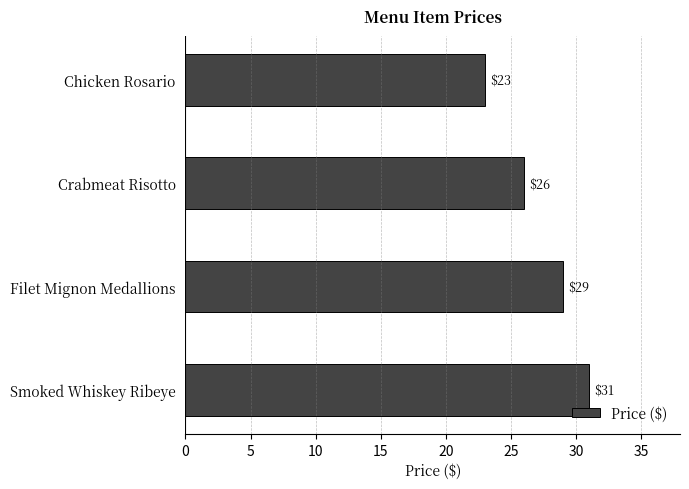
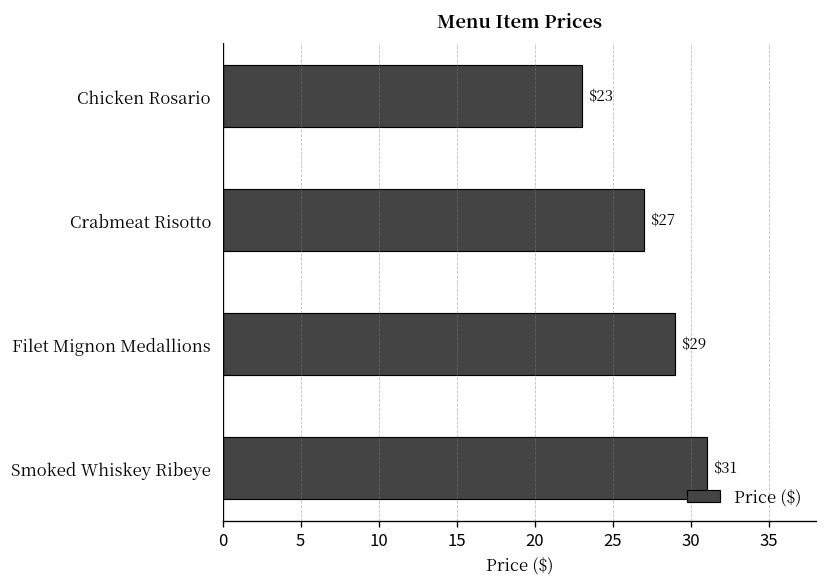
  {
    "Chicken Rosario": "$23",
-   "Crabmeat Risotto": "$26",
+   "Crabmeat Risotto": "$27",
    "Filet Mignon Medallions": "$29",
    "Smoked Whiskey Ribeye": "$31"
  }
